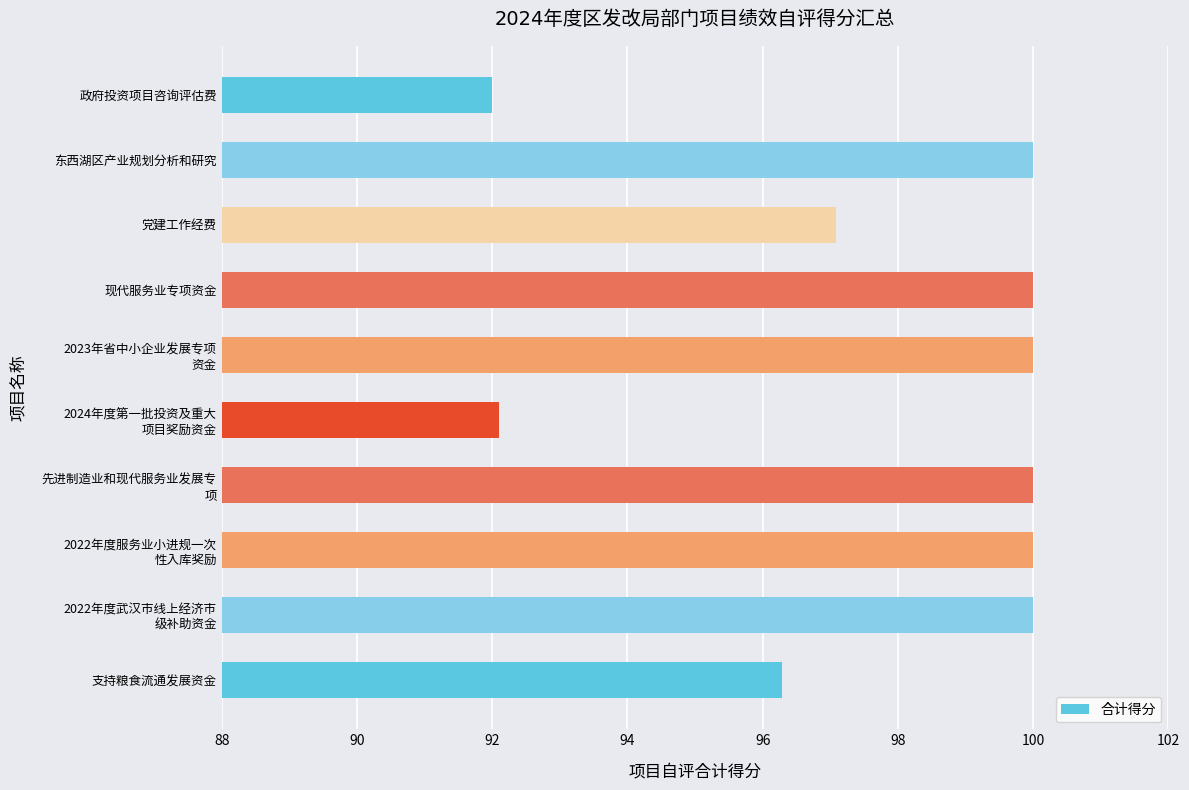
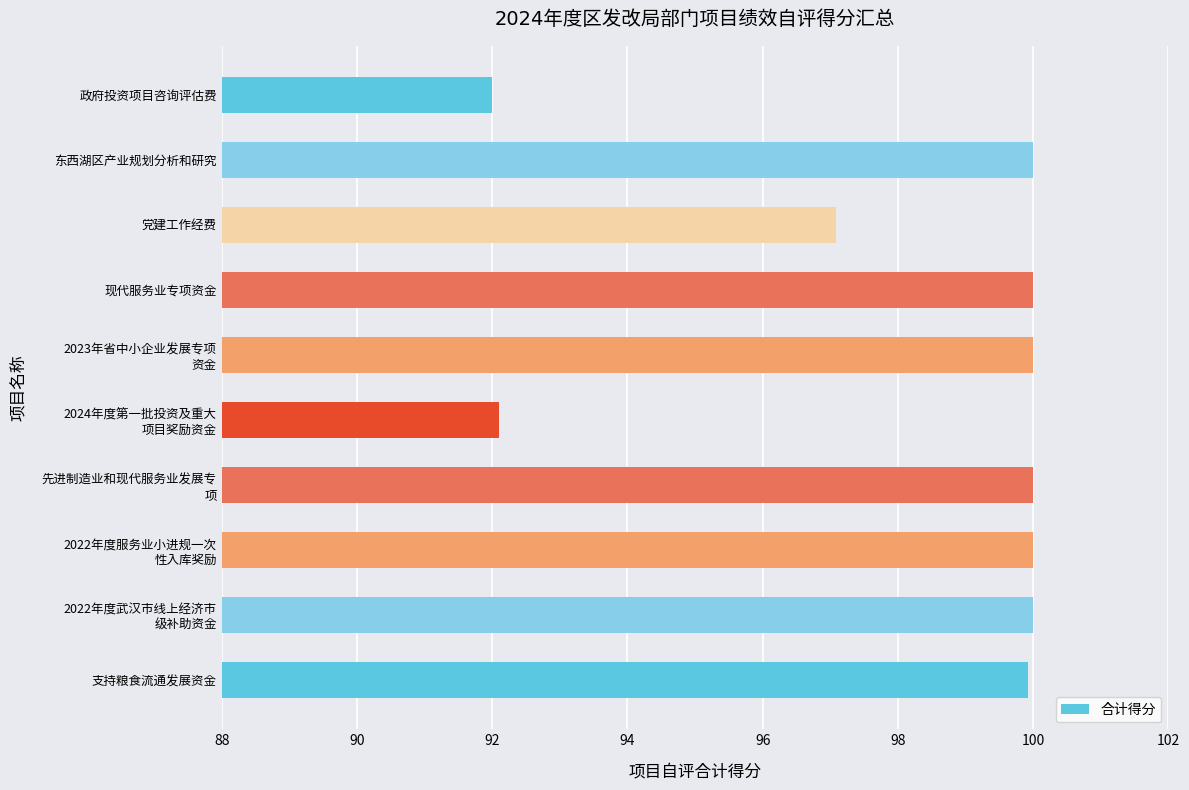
  {
    "政府投资项目咨询评估费": 92.0,
    "东西湖区产业规划分析和研究": 100.0,
    "党建工作经费": 97.1,
    "现代服务业专项资金": 100.0,
    "2023年省中小企业发展专项 资金": 100.0,
    "2024年度第一批投资及重大 项目奖励资金": 92.1,
    "先进制造业和现代服务业发展专 项": 100.0,
    "2022年度服务业小进规一次 性入库奖励": 100.0,
    "2022年度武汉市线上经济市 级补助资金": 100.0,
-   "支持粮食流通发展资金": 96.3
+   "支持粮食流通发展资金": 99.9
  }
